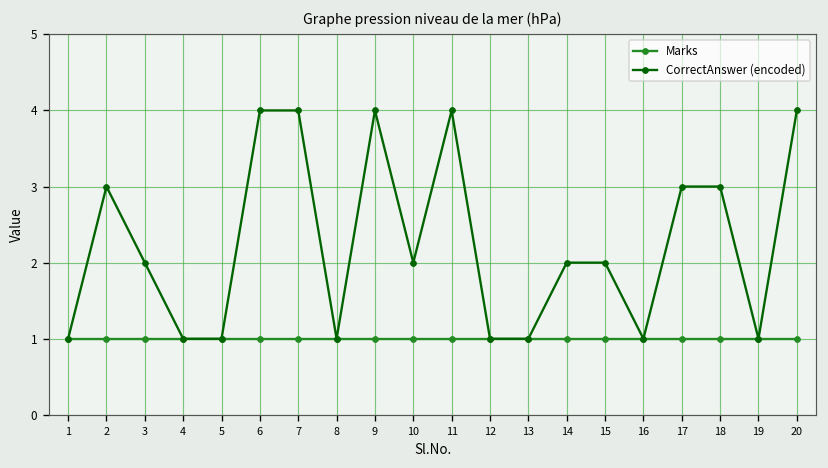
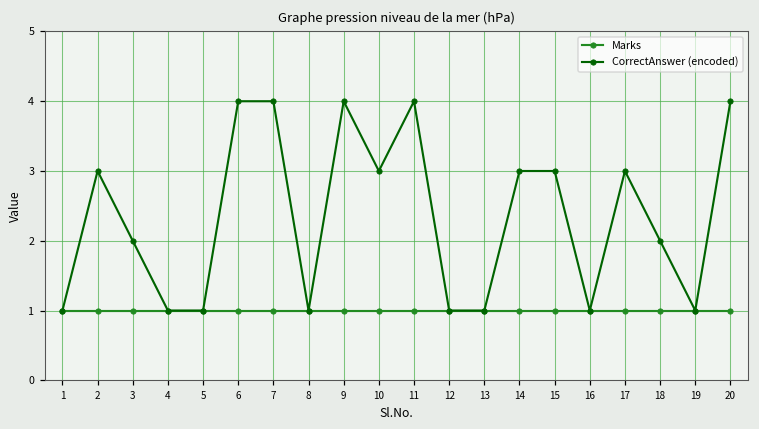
  {
    "Marks": {
      "2": 1,
      "3": 1,
      "6": 1,
      "7": 1,
      "9": 1,
      "10": 1,
      "11": 1,
      "14": 1,
      "15": 1,
      "17": 1,
      "18": 1,
      "20": 1
    },
    "CorrectAnswer (encoded)": {
      "2": 3,
      "3": 2,
      "6": 4,
      "7": 4,
      "9": 4,
-     "10": 2,
+     "10": 3,
      "11": 4,
-     "14": 2,
-     "15": 2,
+     "14": 3,
+     "15": 3,
      "17": 3,
-     "18": 3,
+     "18": 2,
      "20": 4
    }
  }
